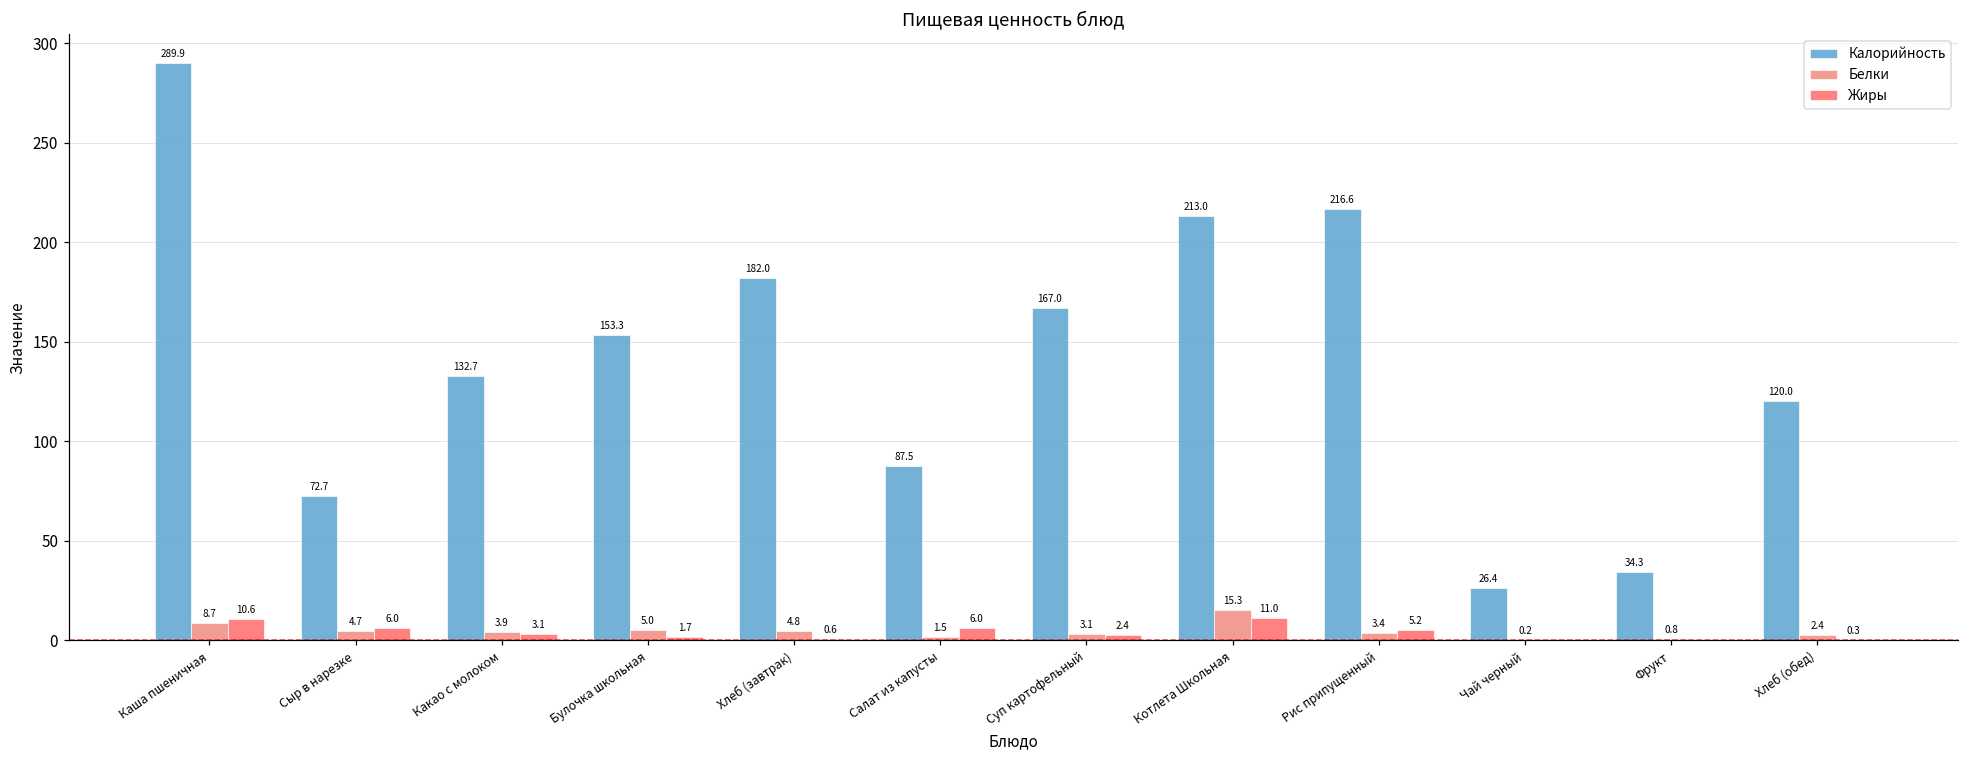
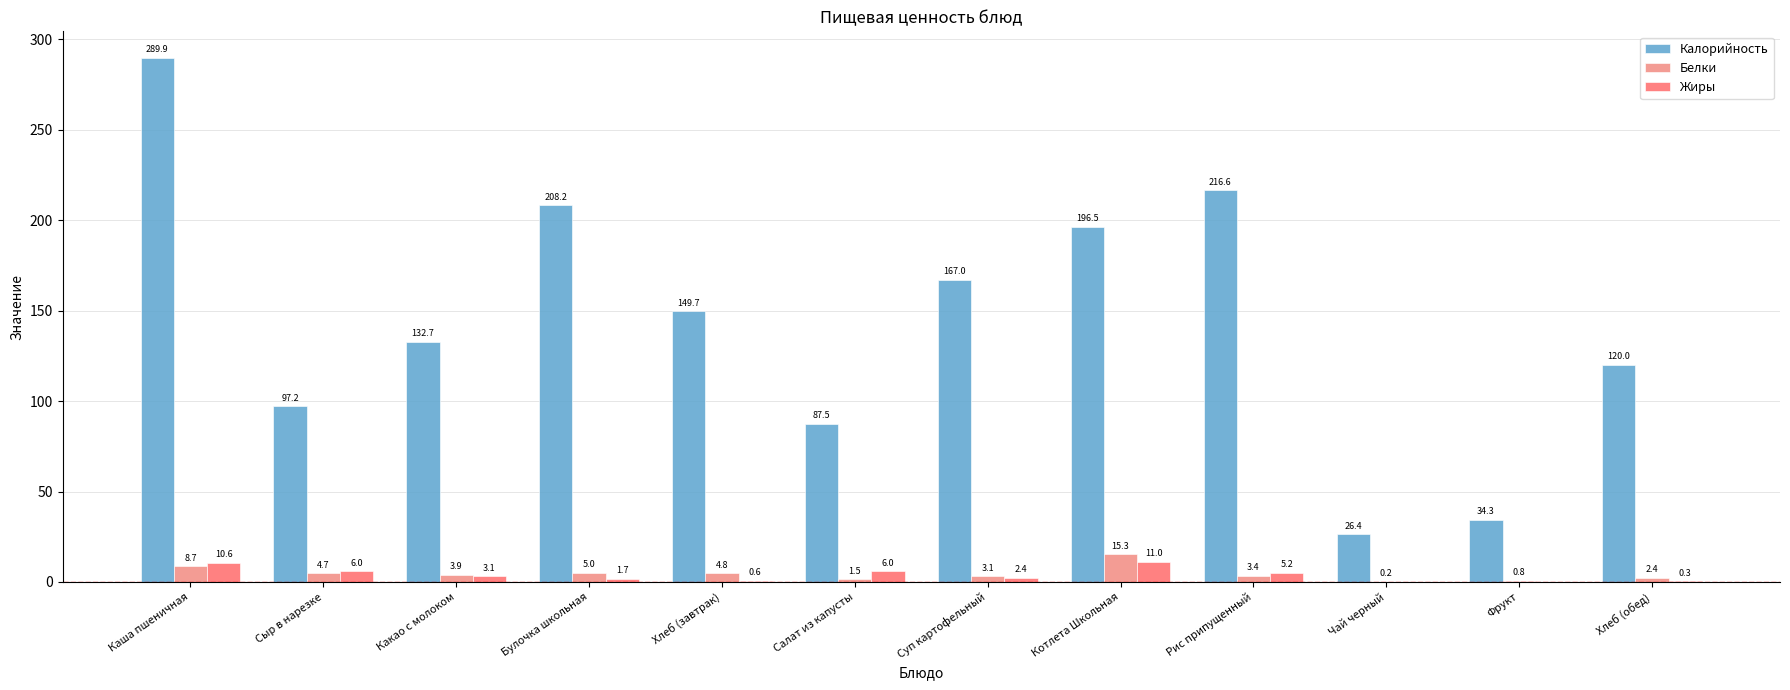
  {
    "Калорийность": {
      "Каша пшеничная": 289.9,
-     "Сыр в нарезке": 72.7,
+     "Сыр в нарезке": 97.2,
      "Какао с молоком": 132.7,
-     "Булочка школьная": 153.3,
-     "Хлеб (завтрак)": 182.0,
+     "Булочка школьная": 208.2,
+     "Хлеб (завтрак)": 149.7,
      "Салат из капусты": 87.5,
      "Суп картофельный": 167.0,
-     "Котлета Школьная": 213.0,
+     "Котлета Школьная": 196.5,
      "Рис припущенный": 216.6,
      "Чай черный": 26.4,
      "Фрукт": 34.3,
      "Хлеб (обед)": 120.0
    }
  }
